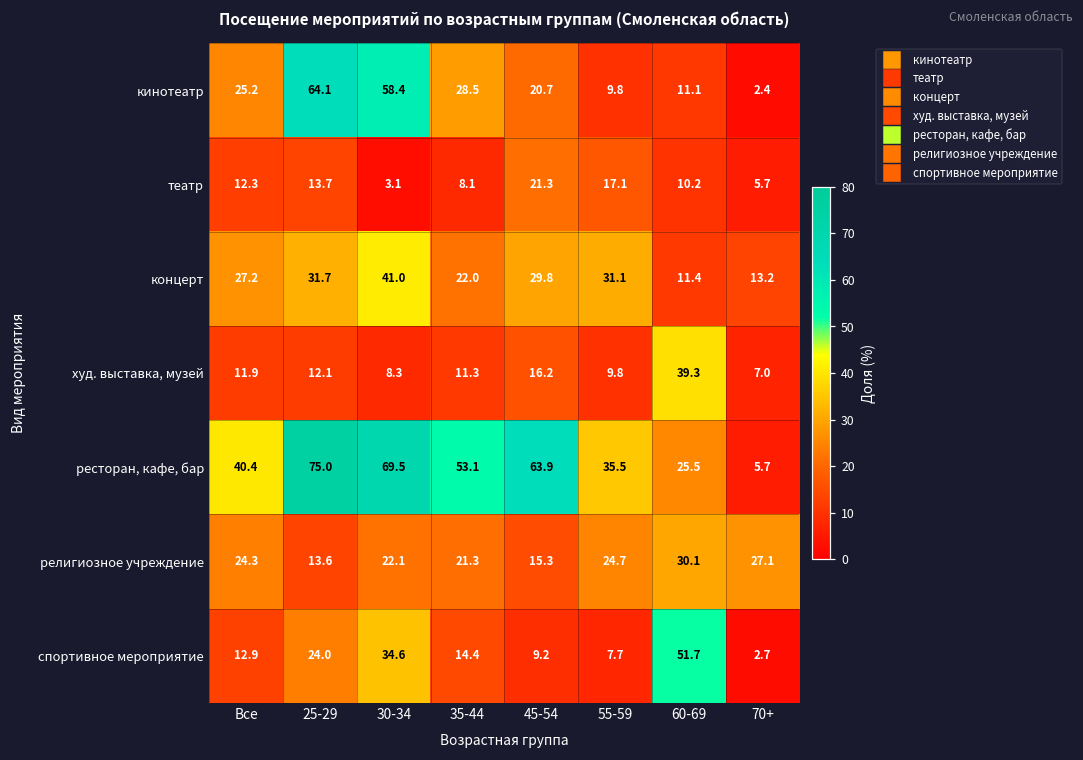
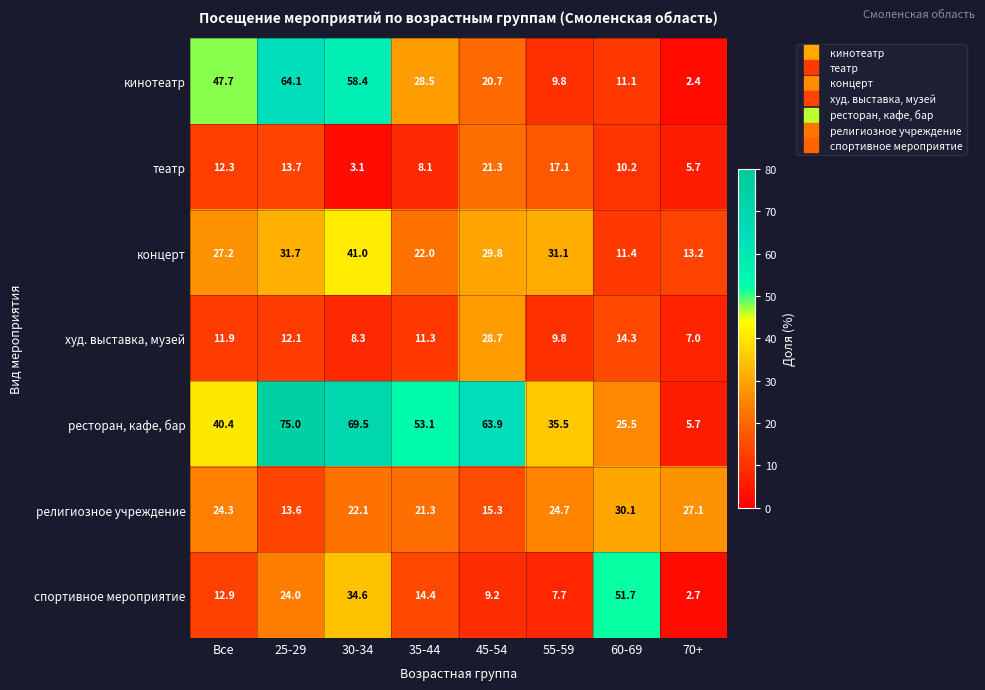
  {
    "кинотеатр": {
-     "Все": 25.2,
+     "Все": 47.7,
      "25-29": 64.1,
      "30-34": 58.4,
      "35-44": 28.5,
      "45-54": 20.7,
      "55-59": 9.8,
      "60-69": 11.1,
      "70+": 2.4
    },
    "театр": {
      "Все": 12.3,
      "25-29": 13.7,
      "30-34": 3.1,
      "35-44": 8.1,
      "45-54": 21.3,
      "55-59": 17.1,
      "60-69": 10.2,
      "70+": 5.7
    },
    "концерт": {
      "Все": 27.2,
      "25-29": 31.7,
      "30-34": 41.0,
      "35-44": 22.0,
      "45-54": 29.8,
      "55-59": 31.1,
      "60-69": 11.4,
      "70+": 13.2
    },
    "худ. выставка, музей": {
      "Все": 11.9,
      "25-29": 12.1,
      "30-34": 8.3,
      "35-44": 11.3,
-     "45-54": 16.2,
+     "45-54": 28.7,
      "55-59": 9.8,
-     "60-69": 39.3,
+     "60-69": 14.3,
      "70+": 7.0
    },
    "ресторан, кафе, бар": {
      "Все": 40.4,
      "25-29": 75.0,
      "30-34": 69.5,
      "35-44": 53.1,
      "45-54": 63.9,
      "55-59": 35.5,
      "60-69": 25.5,
      "70+": 5.7
    },
    "религиозное учреждение": {
      "Все": 24.3,
      "25-29": 13.6,
      "30-34": 22.1,
      "35-44": 21.3,
      "45-54": 15.3,
      "55-59": 24.7,
      "60-69": 30.1,
      "70+": 27.1
    },
    "спортивное мероприятие": {
      "Все": 12.9,
      "25-29": 24.0,
      "30-34": 34.6,
      "35-44": 14.4,
      "45-54": 9.2,
      "55-59": 7.7,
      "60-69": 51.7,
      "70+": 2.7
    }
  }
